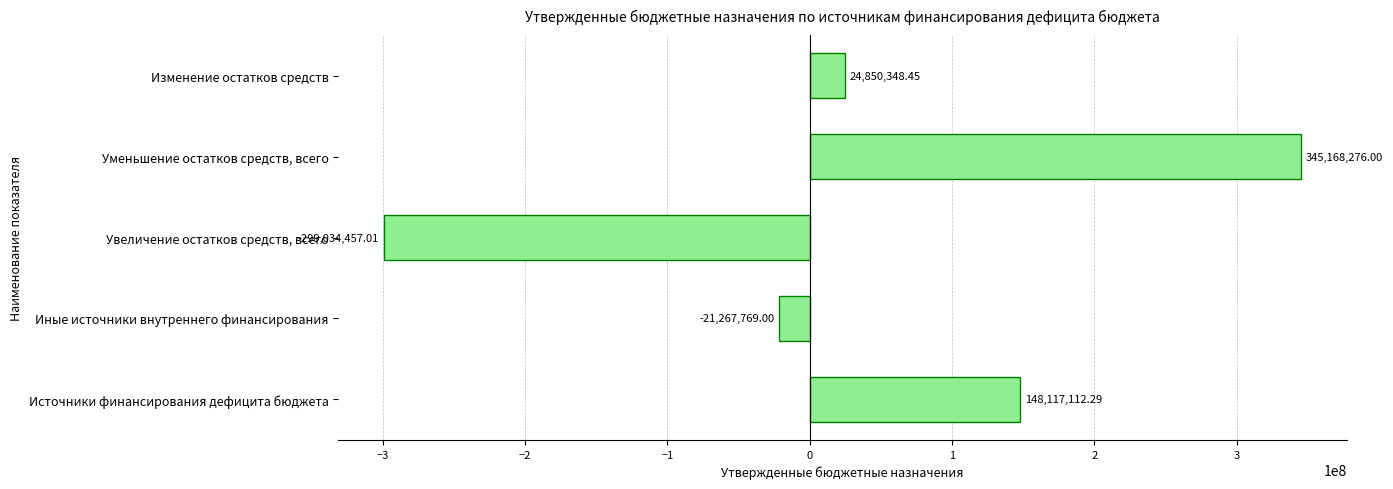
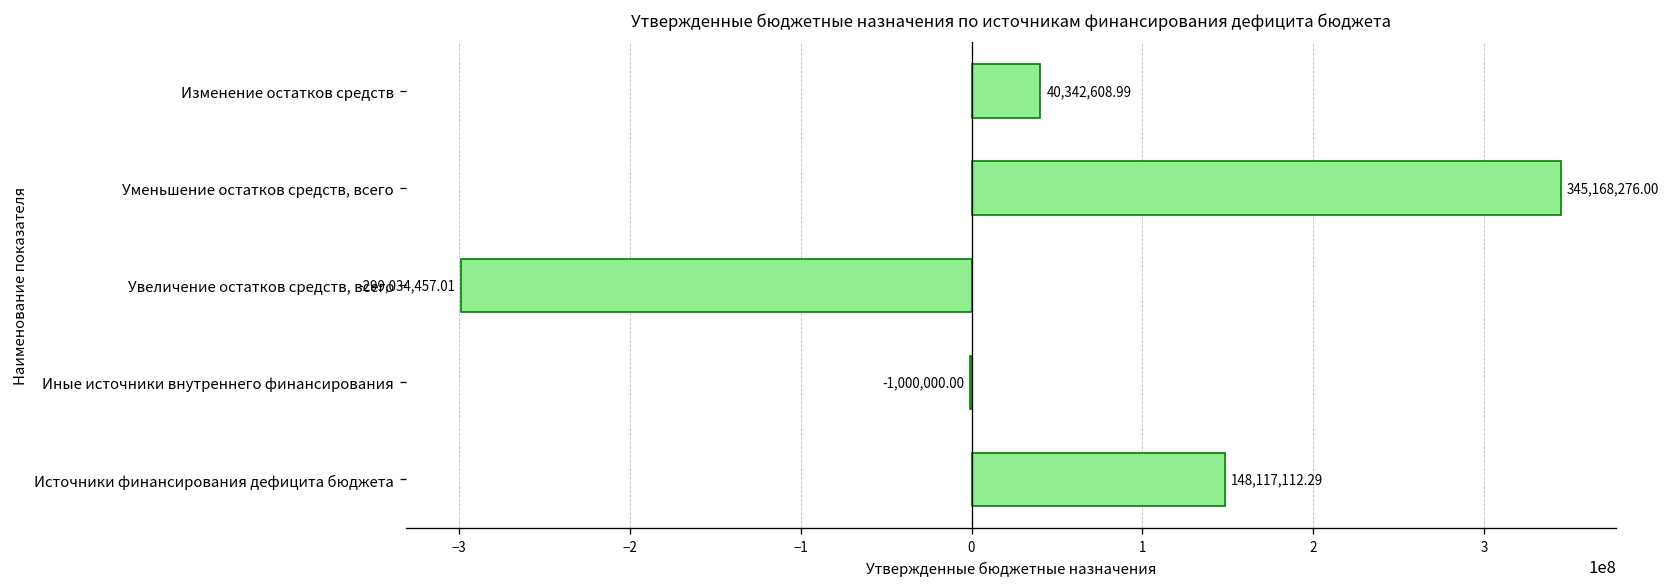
  {
-   "Изменение остатков средств": "24,850,348.45",
+   "Изменение остатков средств": "40,342,608.99",
    "Уменьшение остатков средств, всего": "345,168,276.00",
    "Увеличение остатков средств, всего": "-299,034,457.01",
-   "Иные источники внутреннего финансирования": "-21,267,769.00",
+   "Иные источники внутреннего финансирования": "-1,000,000.00",
    "Источники финансирования дефицита бюджета": "148,117,112.29"
  }
